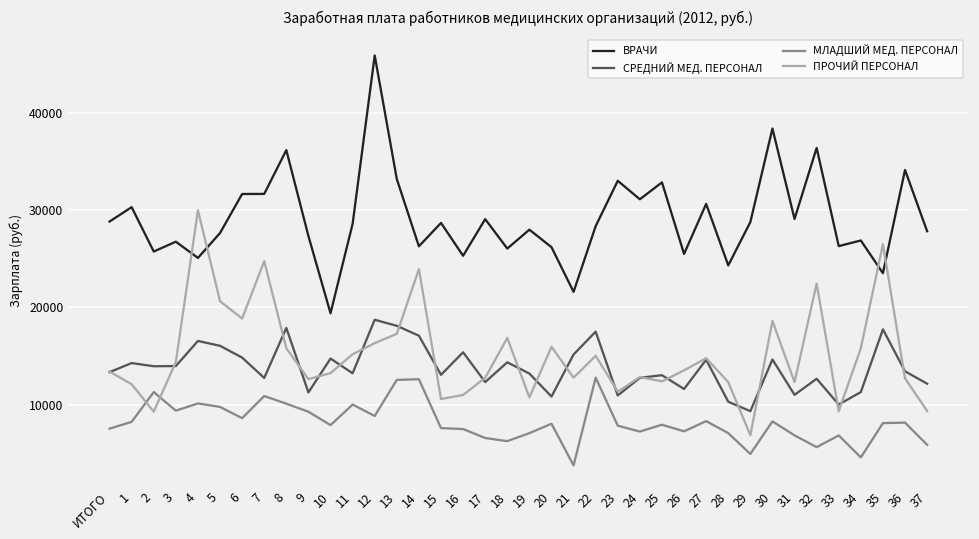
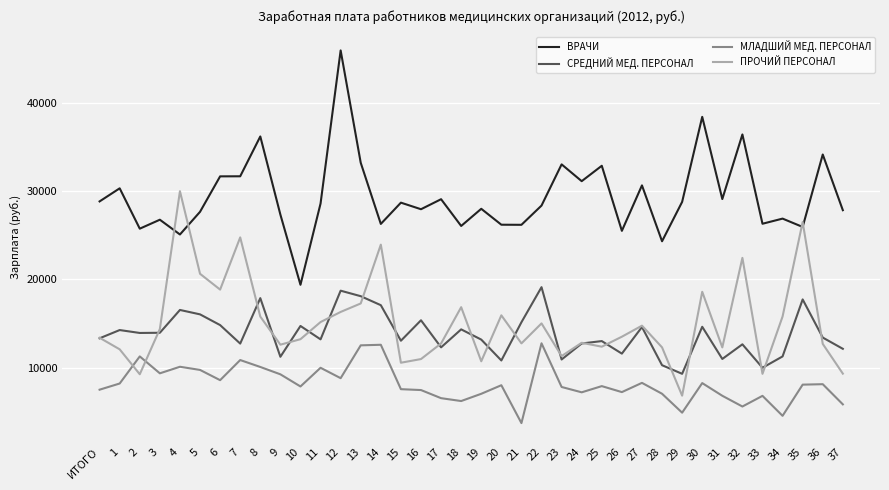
  {
    "ВРАЧИ": {
      "ИТОГО": 29000,
      "1": 30000,
      "2": 26000,
      "3": 27000,
      "4": 25000,
      "5": 28000,
      "6": 32000,
      "7": 32000,
      "8": 36000,
      "9": 27000,
      "10": 19000,
      "11": 29000,
      "12": 46000,
      "13": 33000,
      "14": 26000,
      "15": 29000,
-     "16": 25000,
+     "16": 28000,
      "17": 29000,
      "18": 26000,
      "19": 28000,
      "20": 26000,
-     "21": 22000,
+     "21": 26000,
      "22": 28000,
      "23": 33000,
      "24": 31000,
      "25": 33000,
      "26": 26000,
      "27": 31000,
      "28": 24000,
      "29": 29000,
      "30": 38000,
      "31": 29000,
      "32": 36000,
      "33": 26000,
      "34": 27000,
-     "35": 24000,
+     "35": 26000,
      "36": 34000,
      "37": 28000
    },
    "СРЕДНИЙ МЕД. ПЕРСОНАЛ": {
      "1": 14000,
      "2": 14000,
      "3": 14000,
      "4": 17000,
      "5": 16000,
      "6": 15000,
      "7": 13000,
      "8": 18000,
      "9": 11000,
      "10": 15000,
      "11": 13000,
      "12": 19000,
      "13": 18000,
      "14": 17000,
      "15": 13000,
      "16": 15000,
      "17": 12000,
      "18": 14000,
      "19": 13000,
      "20": 11000,
      "21": 15000,
-     "22": 18000,
+     "22": 19000,
      "23": 11000,
      "25": 13000,
      "26": 12000,
      "28": 10000,
      "29": 9000,
      "30": 15000,
      "31": 11000,
      "32": 13000,
      "33": 10000,
      "34": 11000,
      "35": 18000,
      "36": 13000,
      "37": 12000
    }
  }
